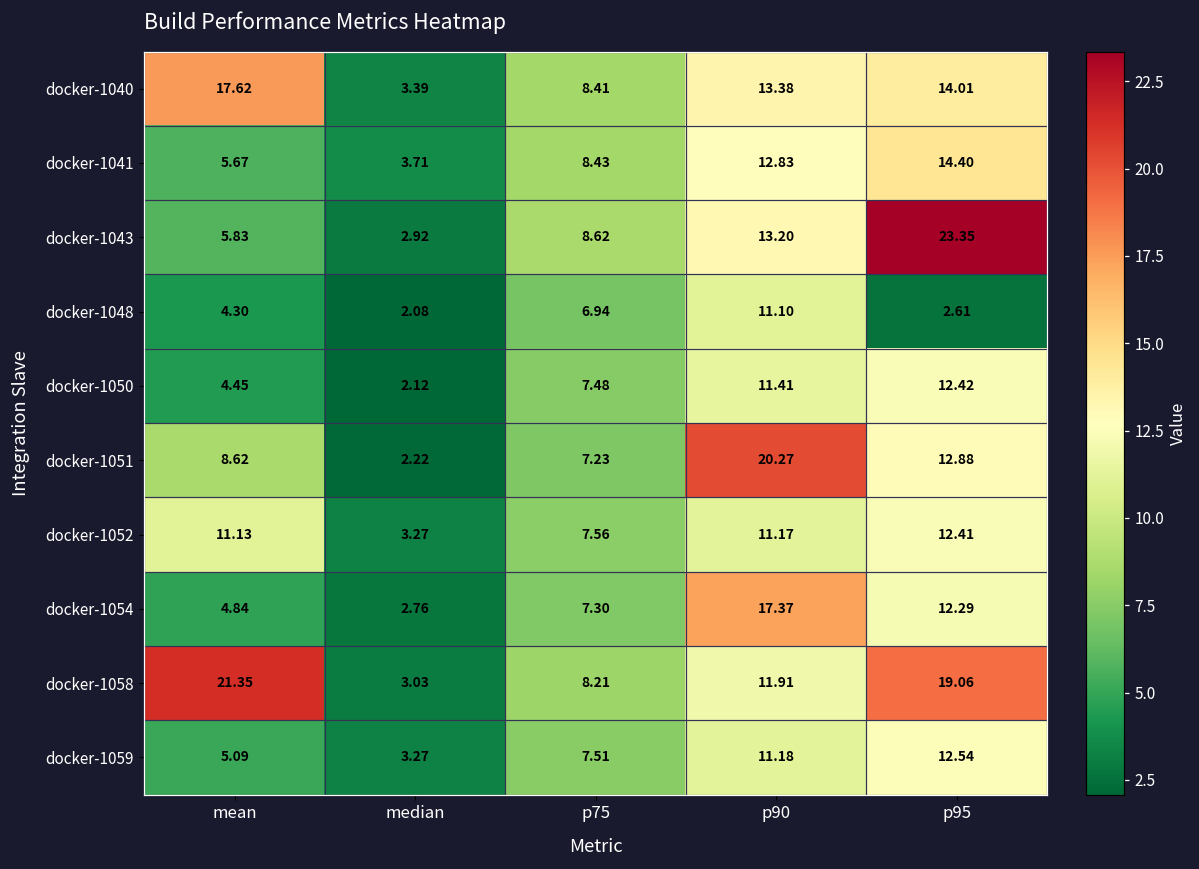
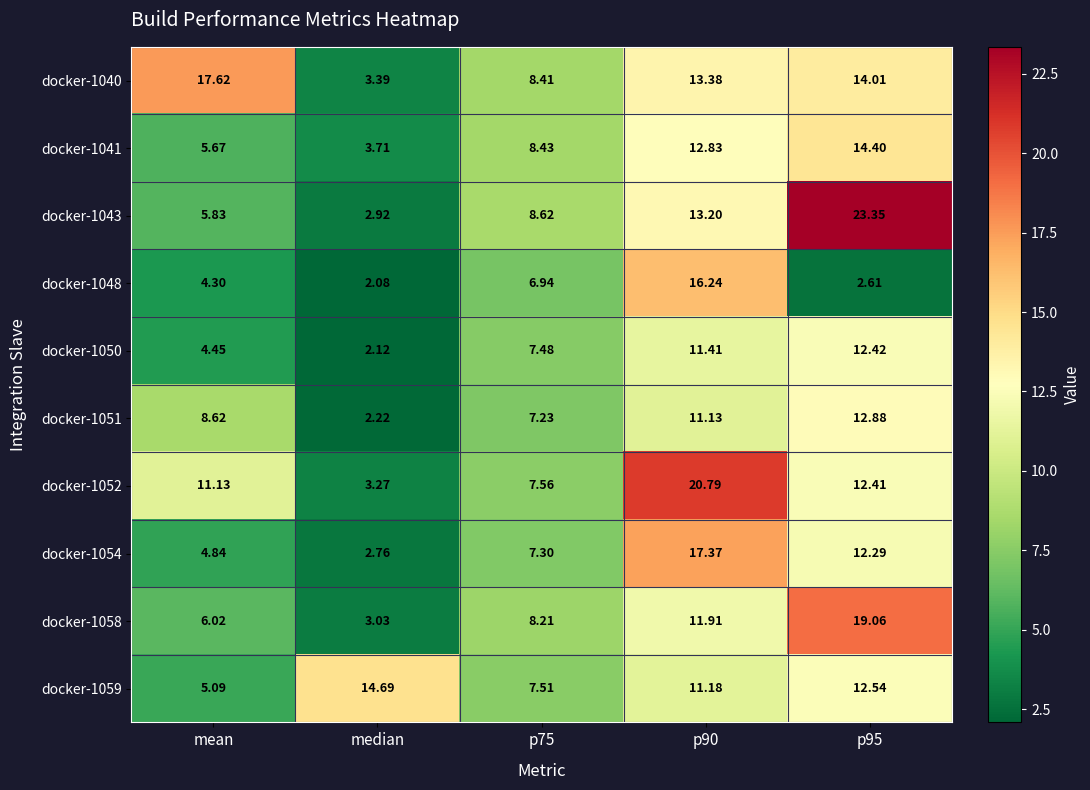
  {
    "docker-1040": {
      "mean": 17.62,
      "median": 3.39,
      "p75": 8.41,
      "p90": 13.38,
      "p95": 14.01
    },
    "docker-1041": {
      "mean": 5.67,
      "median": 3.71,
      "p75": 8.43,
      "p90": 12.83,
      "p95": 14.40
    },
    "docker-1043": {
      "mean": 5.83,
      "median": 2.92,
      "p75": 8.62,
      "p90": 13.20,
      "p95": 23.35
    },
    "docker-1048": {
      "mean": 4.30,
      "median": 2.08,
      "p75": 6.94,
-     "p90": 11.10,
+     "p90": 16.24,
      "p95": 2.61
    },
    "docker-1050": {
      "mean": 4.45,
      "median": 2.12,
      "p75": 7.48,
      "p90": 11.41,
      "p95": 12.42
    },
    "docker-1051": {
      "mean": 8.62,
      "median": 2.22,
      "p75": 7.23,
-     "p90": 20.27,
+     "p90": 11.13,
      "p95": 12.88
    },
    "docker-1052": {
      "mean": 11.13,
      "median": 3.27,
      "p75": 7.56,
-     "p90": 11.17,
+     "p90": 20.79,
      "p95": 12.41
    },
    "docker-1054": {
      "mean": 4.84,
      "median": 2.76,
      "p75": 7.30,
      "p90": 17.37,
      "p95": 12.29
    },
    "docker-1058": {
-     "mean": 21.35,
+     "mean": 6.02,
      "median": 3.03,
      "p75": 8.21,
      "p90": 11.91,
      "p95": 19.06
    },
    "docker-1059": {
      "mean": 5.09,
-     "median": 3.27,
+     "median": 14.69,
      "p75": 7.51,
      "p90": 11.18,
      "p95": 12.54
    }
  }
